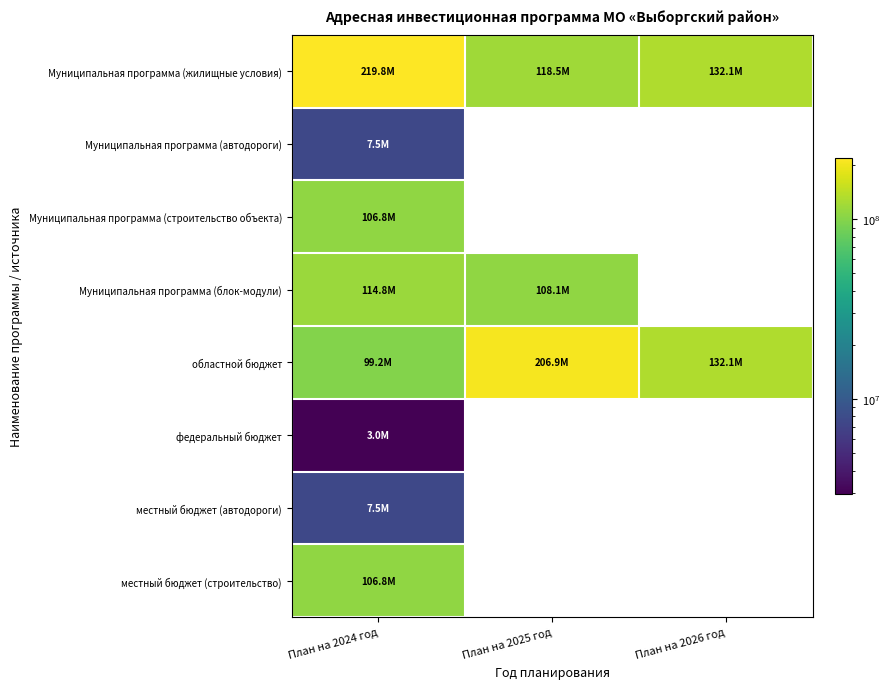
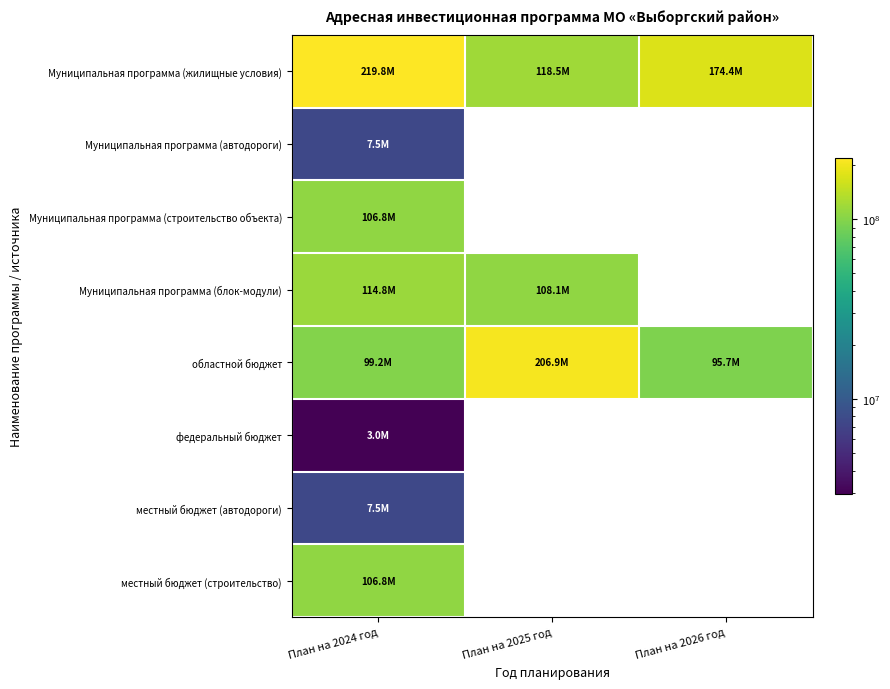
  {
    "Муниципальная программа (жилищные условия)": {
      "План на 2024 год": "219.8M",
      "План на 2025 год": "118.5M",
-     "План на 2026 год": "132.1M"
+     "План на 2026 год": "174.4M"
    },
    "Муниципальная программа (автодороги)": {
      "План на 2024 год": "7.5M"
    },
    "Муниципальная программа (строительство объекта)": {
      "План на 2024 год": "106.8M"
    },
    "Муниципальная программа (блок-модули)": {
      "План на 2024 год": "114.8M",
      "План на 2025 год": "108.1M"
    },
    "областной бюджет": {
      "План на 2024 год": "99.2M",
      "План на 2025 год": "206.9M",
-     "План на 2026 год": "132.1M"
+     "План на 2026 год": "95.7M"
    },
    "федеральный бюджет": {
      "План на 2024 год": "3.0M"
    },
    "местный бюджет (автодороги)": {
      "План на 2024 год": "7.5M"
    },
    "местный бюджет (строительство)": {
      "План на 2024 год": "106.8M"
    }
  }
